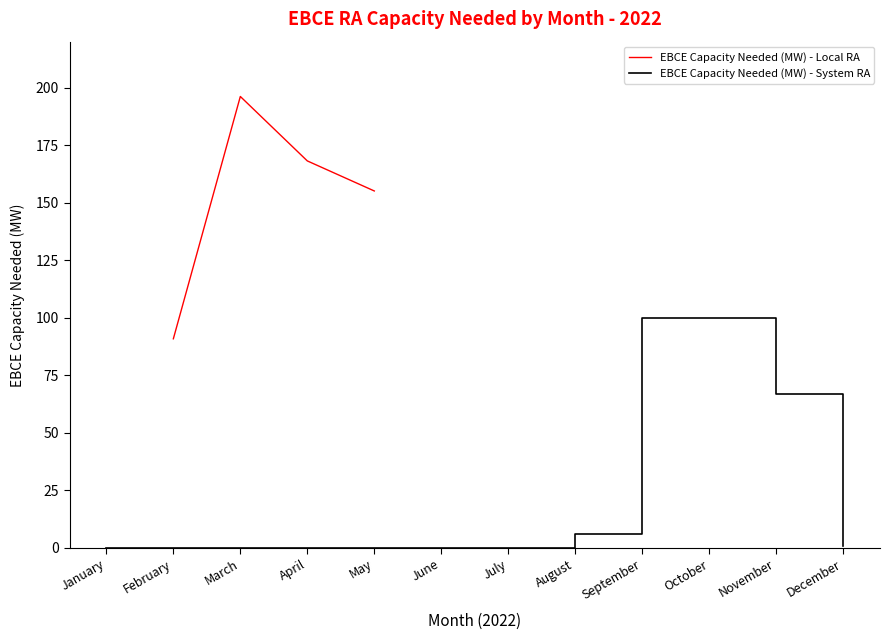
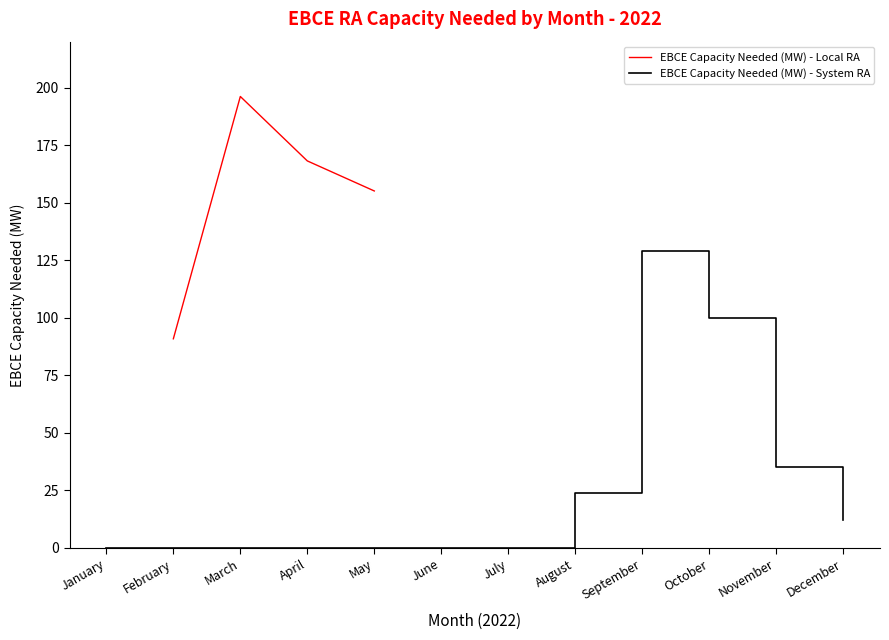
  {
    "EBCE Capacity Needed (MW) - Local RA": {
      "February": 91,
      "March": 196,
      "April": 168,
      "May": 155
    },
    "EBCE Capacity Needed (MW) - System RA": {
      "January": 0,
      "February": 0,
      "March": 0,
      "April": 0,
      "May": 0,
      "June": 0,
      "July": 0,
-     "August": 6,
-     "September": 100,
+     "August": 24,
+     "September": 129,
      "October": 100,
-     "November": 67,
-     "December": 1
+     "November": 35,
+     "December": 12
    }
  }
